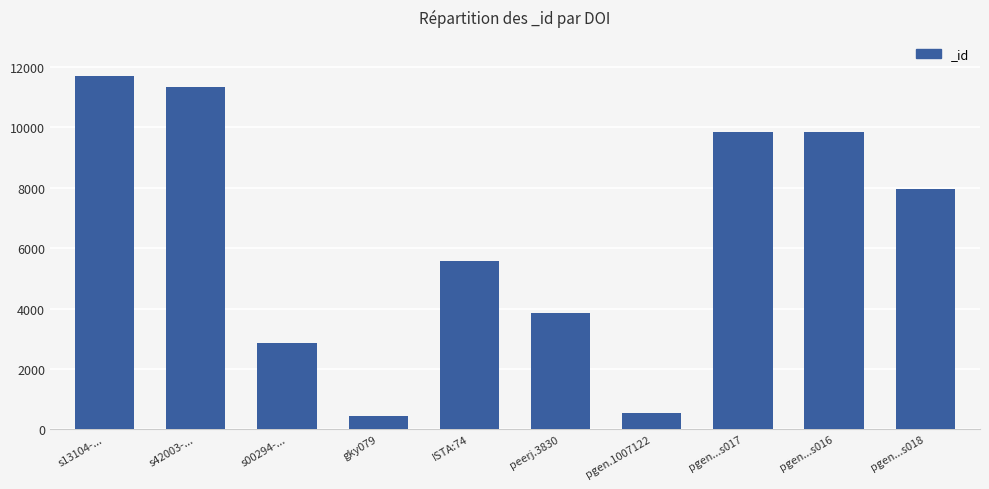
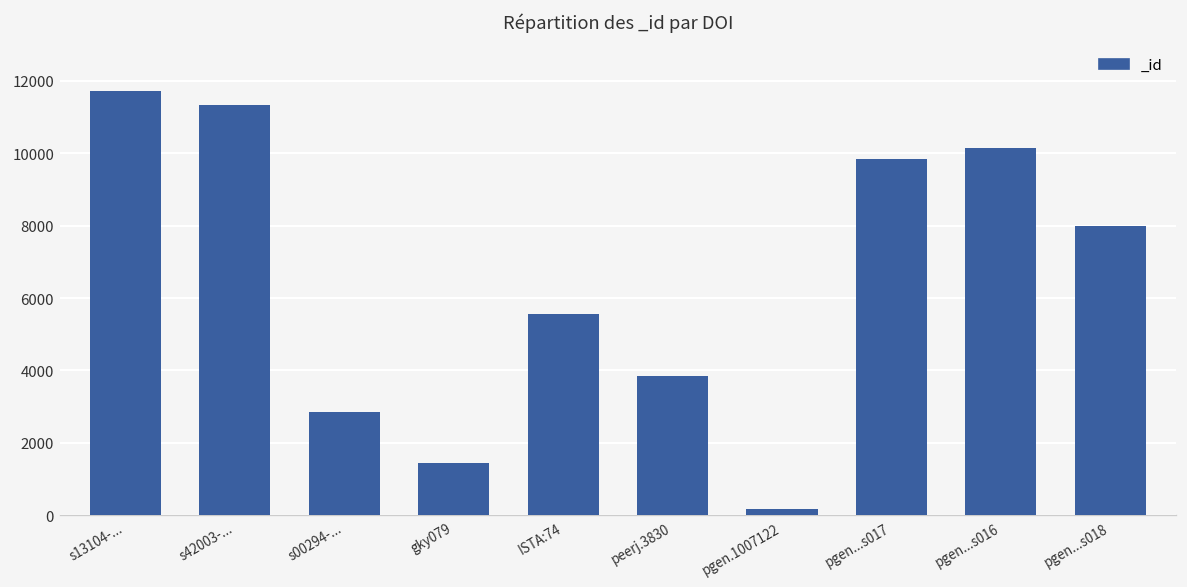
  {
    "s13104-...": 11700,
    "s42003-...": 11300,
    "s00294-...": 2800,
-   "gky079": 400,
+   "gky079": 1400,
    "ISTA:74": 5600,
    "peerj.3830": 3800,
-   "pgen.1007122": 500,
+   "pgen.1007122": 200,
    "pgen...s017": 9800,
-   "pgen...s016": 9800,
+   "pgen...s016": 10200,
    "pgen...s018": 8000
  }
